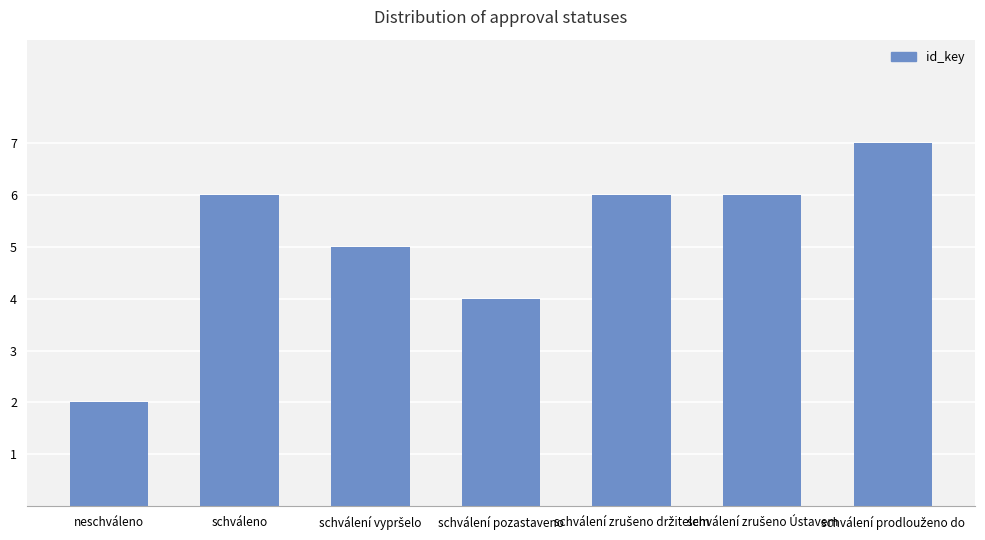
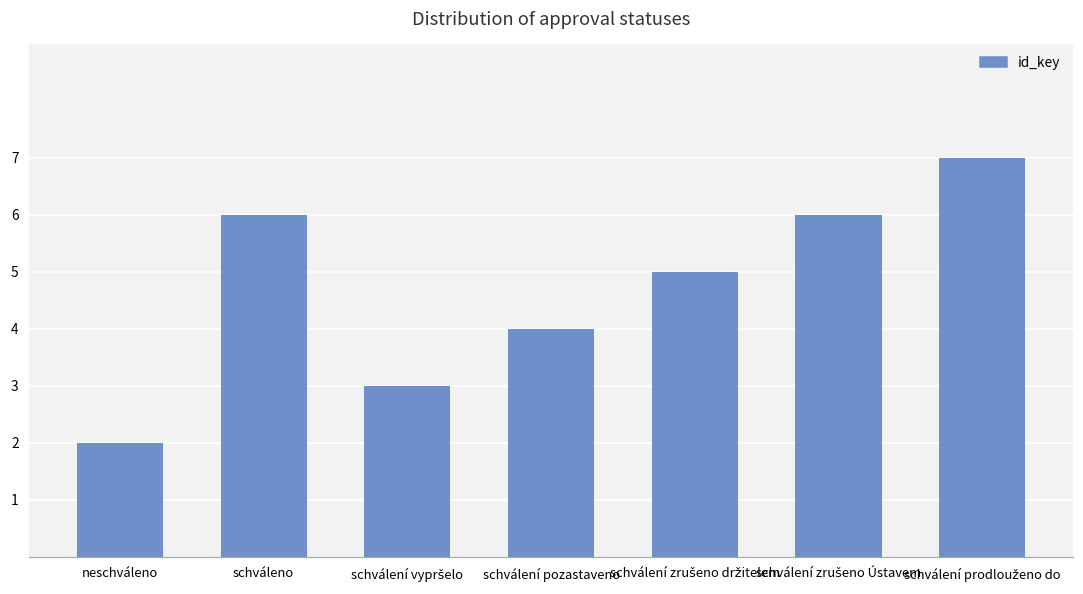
  {
    "neschváleno": 2,
    "schváleno": 6,
-   "schválení vypršelo": 5,
+   "schválení vypršelo": 3,
    "schválení pozastaveno": 4,
-   "schválení zrušeno držitelem": 6,
+   "schválení zrušeno držitelem": 5,
    "schválení prodlouženo do": 7
  }
